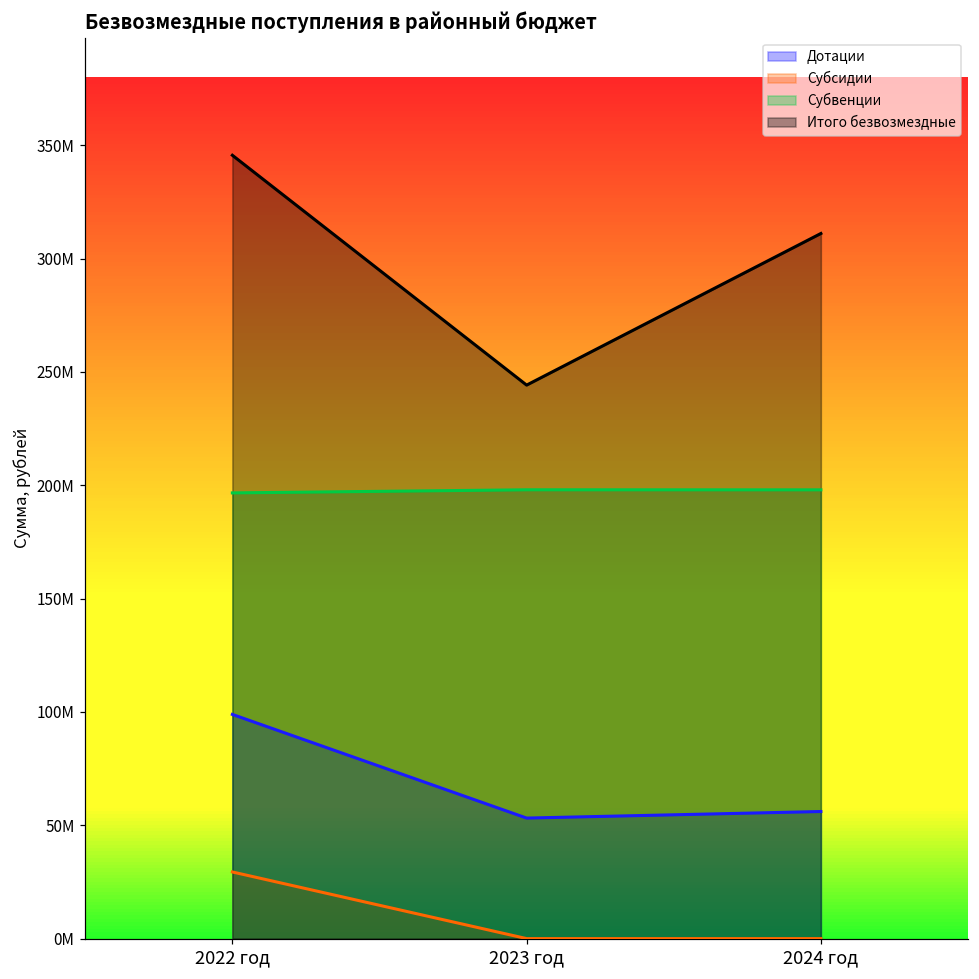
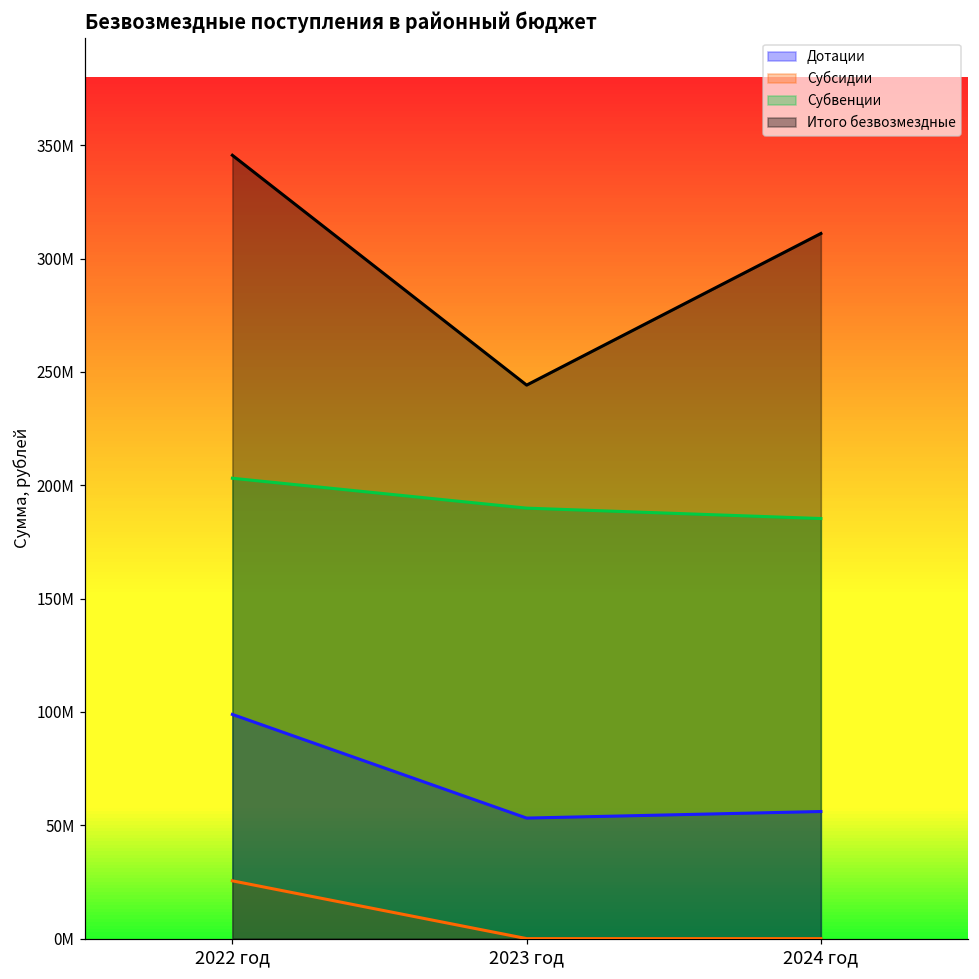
  {
    "Дотации": {
      "2022 год": 99000000,
      "2023 год": 53000000,
      "2024 год": 56000000
    },
    "Субсидии": {
-     "2022 год": 29000000,
+     "2022 год": 25000000,
      "2023 год": 0,
      "2024 год": 0
    },
    "Субвенции": {
-     "2022 год": 197000000,
-     "2023 год": 198000000,
-     "2024 год": 198000000
+     "2022 год": 203000000,
+     "2023 год": 190000000,
+     "2024 год": 185000000
    },
    "Итого безвозмездные": {
      "2022 год": 346000000,
      "2023 год": 244000000,
      "2024 год": 311000000
    }
  }
